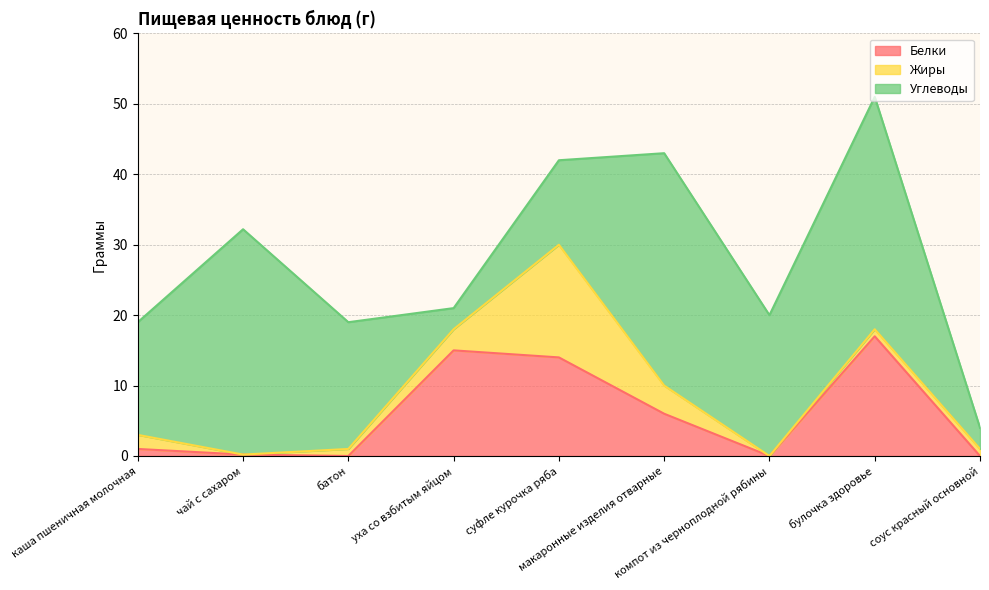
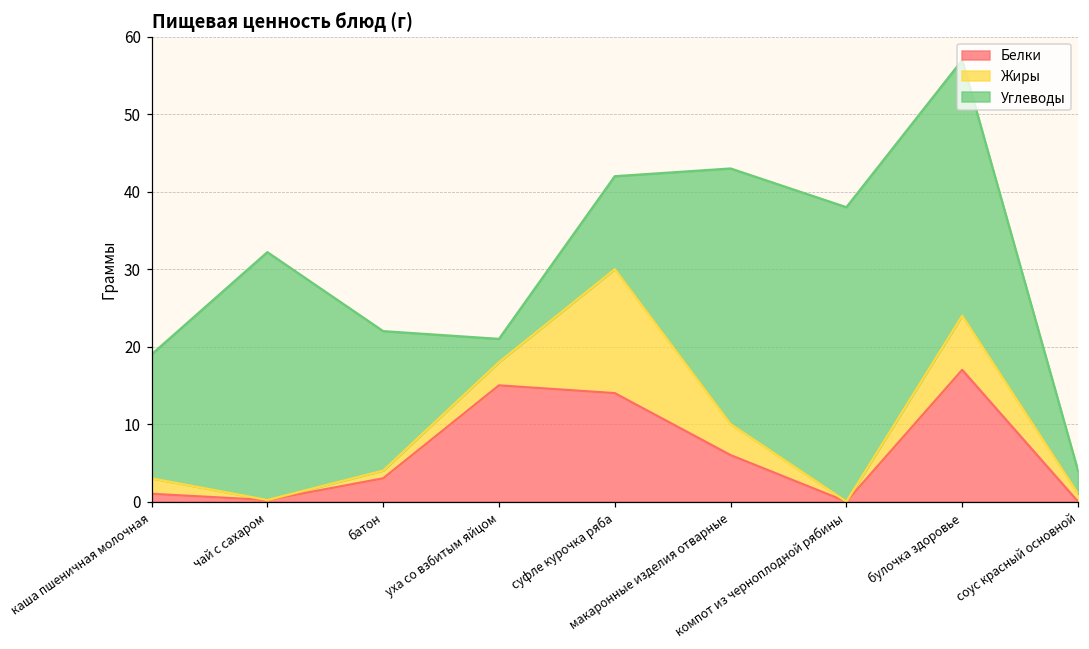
  {
    "Белки": {
      "каша пшеничная молочная": 1,
-     "батон": 0,
+     "батон": 3,
      "уха со взбитым яйцом": 15,
      "суфле курочка ряба": 14,
      "макаронные изделия отварные": 6,
      "булочка здоровье": 17,
      "соус красный основной": 0
    },
    "Жиры": {
      "каша пшеничная молочная": 2,
      "батон": 1,
      "уха со взбитым яйцом": 3,
      "суфле курочка ряба": 16,
      "макаронные изделия отварные": 4,
-     "булочка здоровье": 1,
+     "булочка здоровье": 7,
      "соус красный основной": 1
    },
    "Углеводы": {
      "каша пшеничная молочная": 16,
      "чай с сахаром": 32,
      "батон": 18,
      "уха со взбитым яйцом": 3,
      "суфле курочка ряба": 12,
      "макаронные изделия отварные": 33,
-     "компот из черноплодной рябины": 20,
+     "компот из черноплодной рябины": 38,
      "соус красный основной": 3
    }
  }
